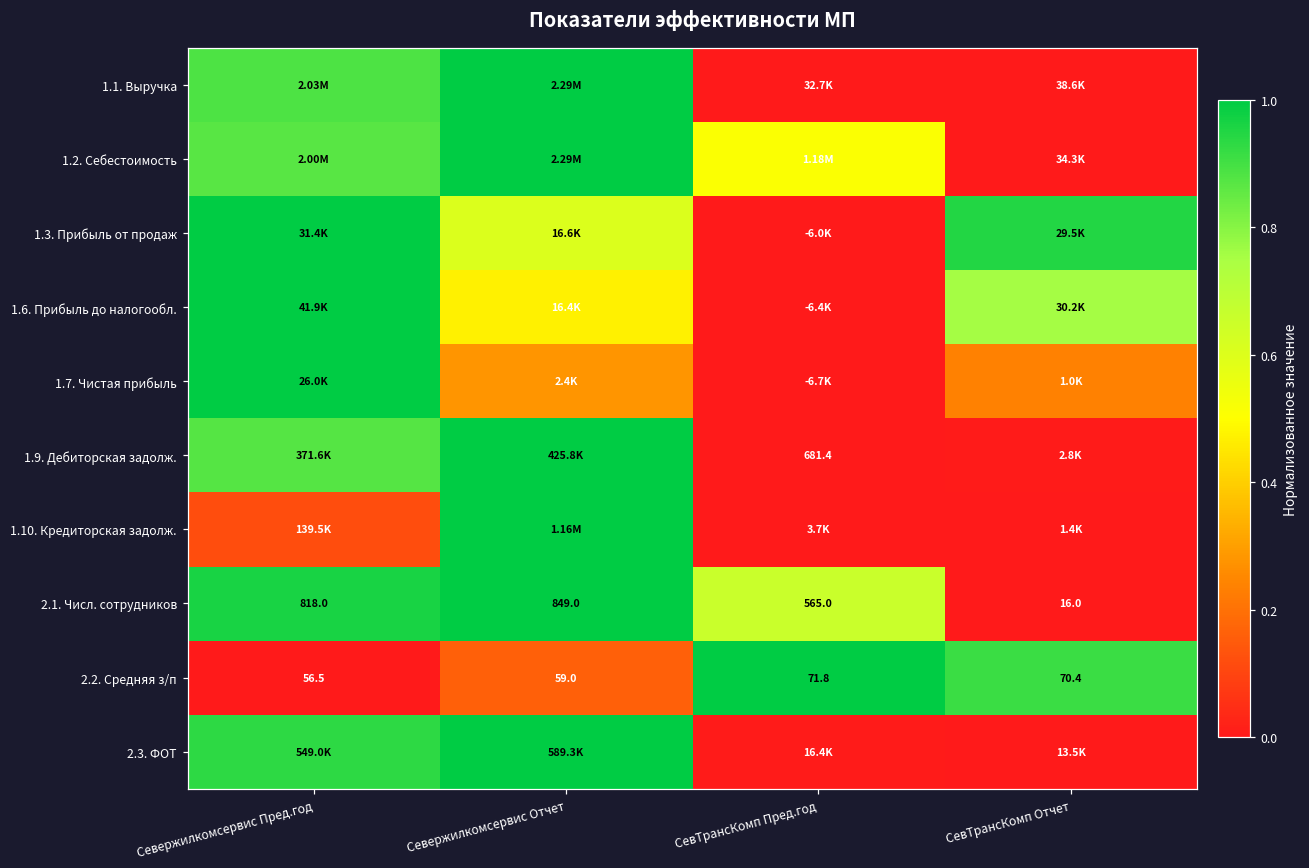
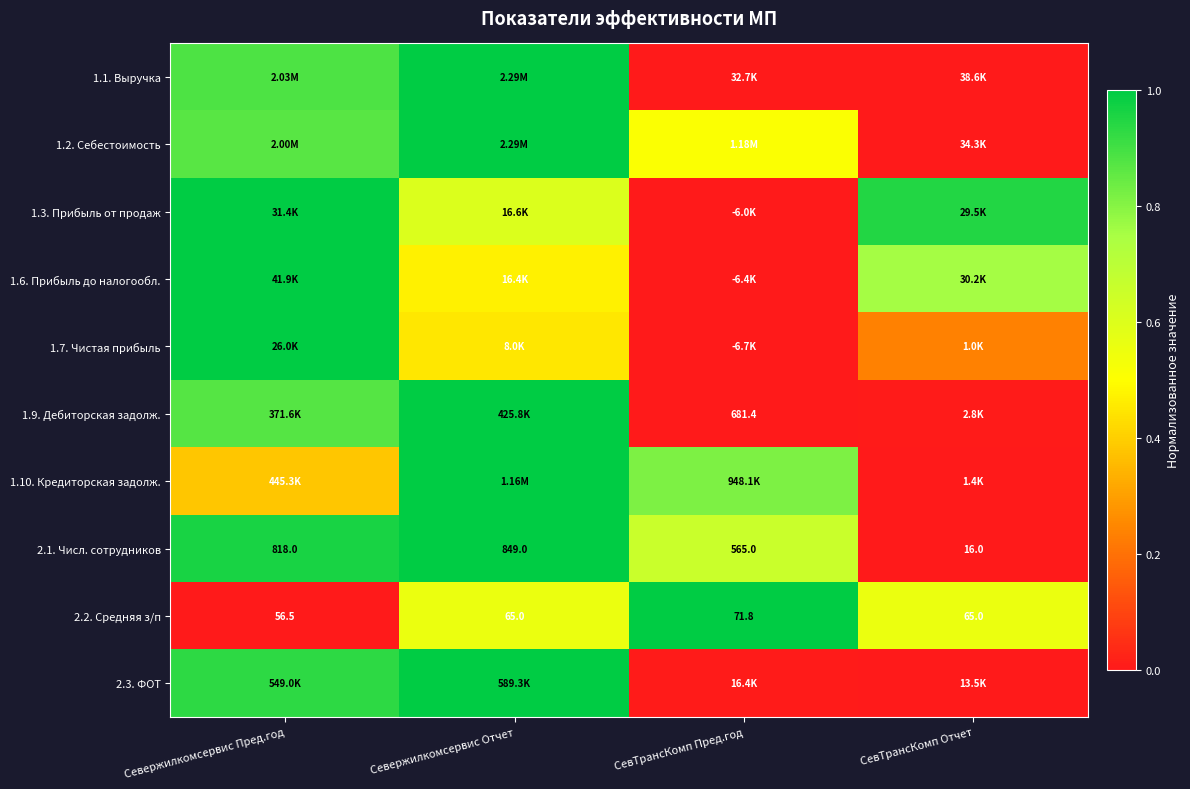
  {
    "1.1. Выручка": {
      "Севержилкомсервис Пред.год": "2.03M",
      "Севержилкомсервис Отчет": "2.29M",
      "СевТрансКомп Пред.год": "32.7K",
      "СевТрансКомп Отчет": "38.6K"
    },
    "1.2. Себестоимость": {
      "Севержилкомсервис Пред.год": "2.00M",
      "Севержилкомсервис Отчет": "2.29M",
      "СевТрансКомп Пред.год": "1.18M",
      "СевТрансКомп Отчет": "34.3K"
    },
    "1.3. Прибыль от продаж": {
      "Севержилкомсервис Пред.год": "31.4K",
      "Севержилкомсервис Отчет": "16.6K",
      "СевТрансКомп Пред.год": "-6.0K",
      "СевТрансКомп Отчет": "29.5K"
    },
    "1.6. Прибыль до налогообл.": {
      "Севержилкомсервис Пред.год": "41.9K",
      "Севержилкомсервис Отчет": "16.4K",
      "СевТрансКомп Пред.год": "-6.4K",
      "СевТрансКомп Отчет": "30.2K"
    },
    "1.7. Чистая прибыль": {
      "Севержилкомсервис Пред.год": "26.0K",
-     "Севержилкомсервис Отчет": "2.4K",
+     "Севержилкомсервис Отчет": "8.0K",
      "СевТрансКомп Пред.год": "-6.7K",
      "СевТрансКомп Отчет": "1.0K"
    },
    "1.9. Дебиторская задолж.": {
      "Севержилкомсервис Пред.год": "371.6K",
      "Севержилкомсервис Отчет": "425.8K",
      "СевТрансКомп Пред.год": "681.4",
      "СевТрансКомп Отчет": "2.8K"
    },
    "1.10. Кредиторская задолж.": {
-     "Севержилкомсервис Пред.год": "139.5K",
+     "Севержилкомсервис Пред.год": "445.3K",
      "Севержилкомсервис Отчет": "1.16M",
-     "СевТрансКомп Пред.год": "3.7K",
+     "СевТрансКомп Пред.год": "948.1K",
      "СевТрансКомп Отчет": "1.4K"
    },
    "2.1. Числ. сотрудников": {
      "Севержилкомсервис Пред.год": "818.0",
      "Севержилкомсервис Отчет": "849.0",
      "СевТрансКомп Пред.год": "565.0",
      "СевТрансКомп Отчет": "16.0"
    },
    "2.2. Средняя з/п": {
      "Севержилкомсервис Пред.год": "56.5",
-     "Севержилкомсервис Отчет": "59.0",
+     "Севержилкомсервис Отчет": "65.0",
      "СевТрансКомп Пред.год": "71.8",
-     "СевТрансКомп Отчет": "70.4"
+     "СевТрансКомп Отчет": "65.0"
    },
    "2.3. ФОТ": {
      "Севержилкомсервис Пред.год": "549.0K",
      "Севержилкомсервис Отчет": "589.3K",
      "СевТрансКомп Пред.год": "16.4K",
      "СевТрансКомп Отчет": "13.5K"
    }
  }
